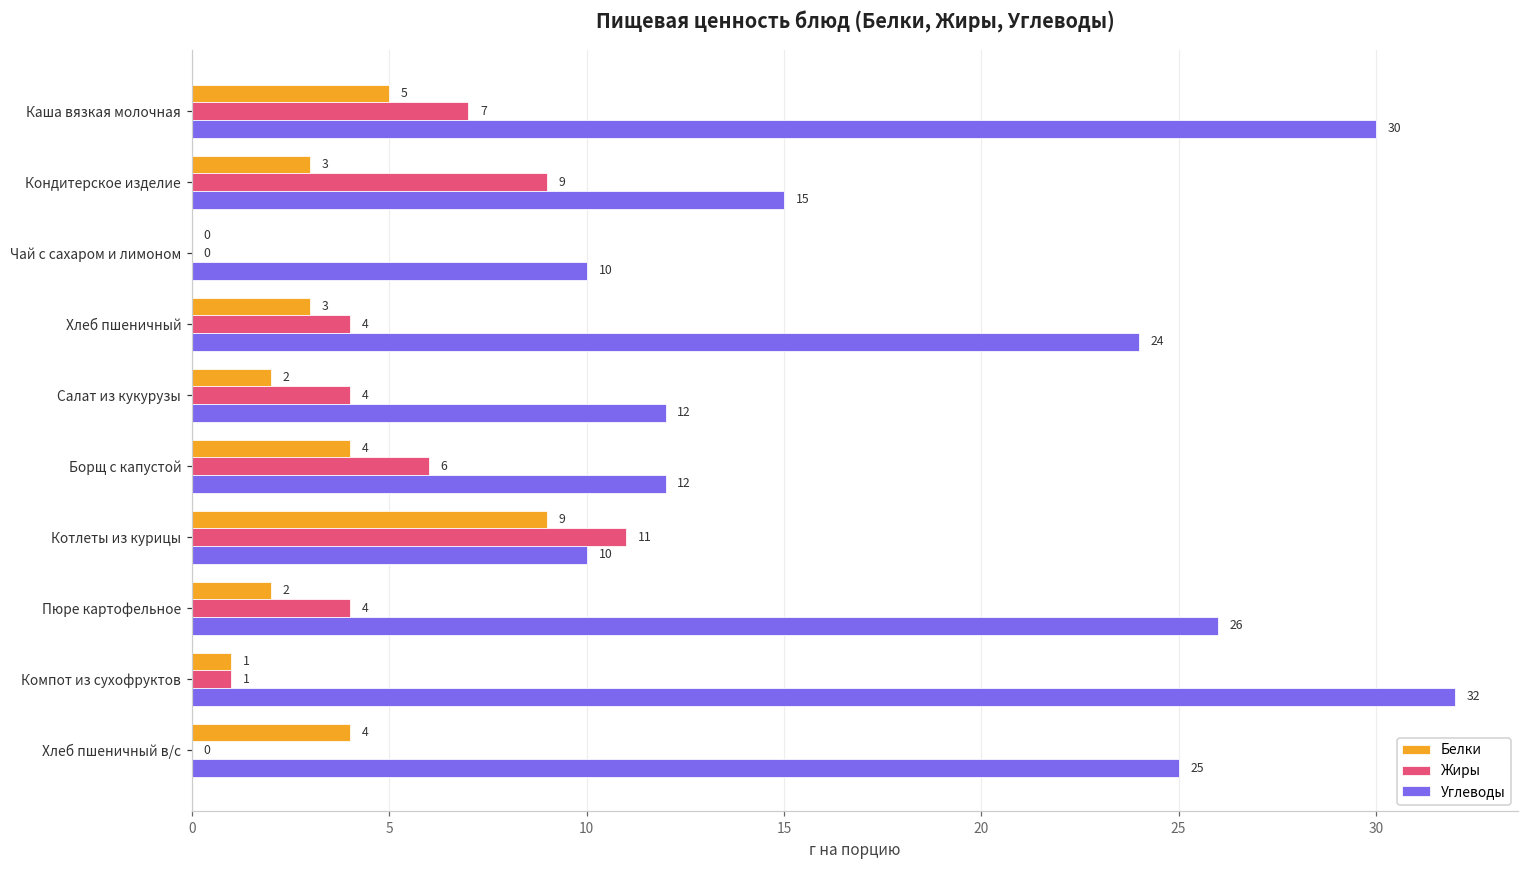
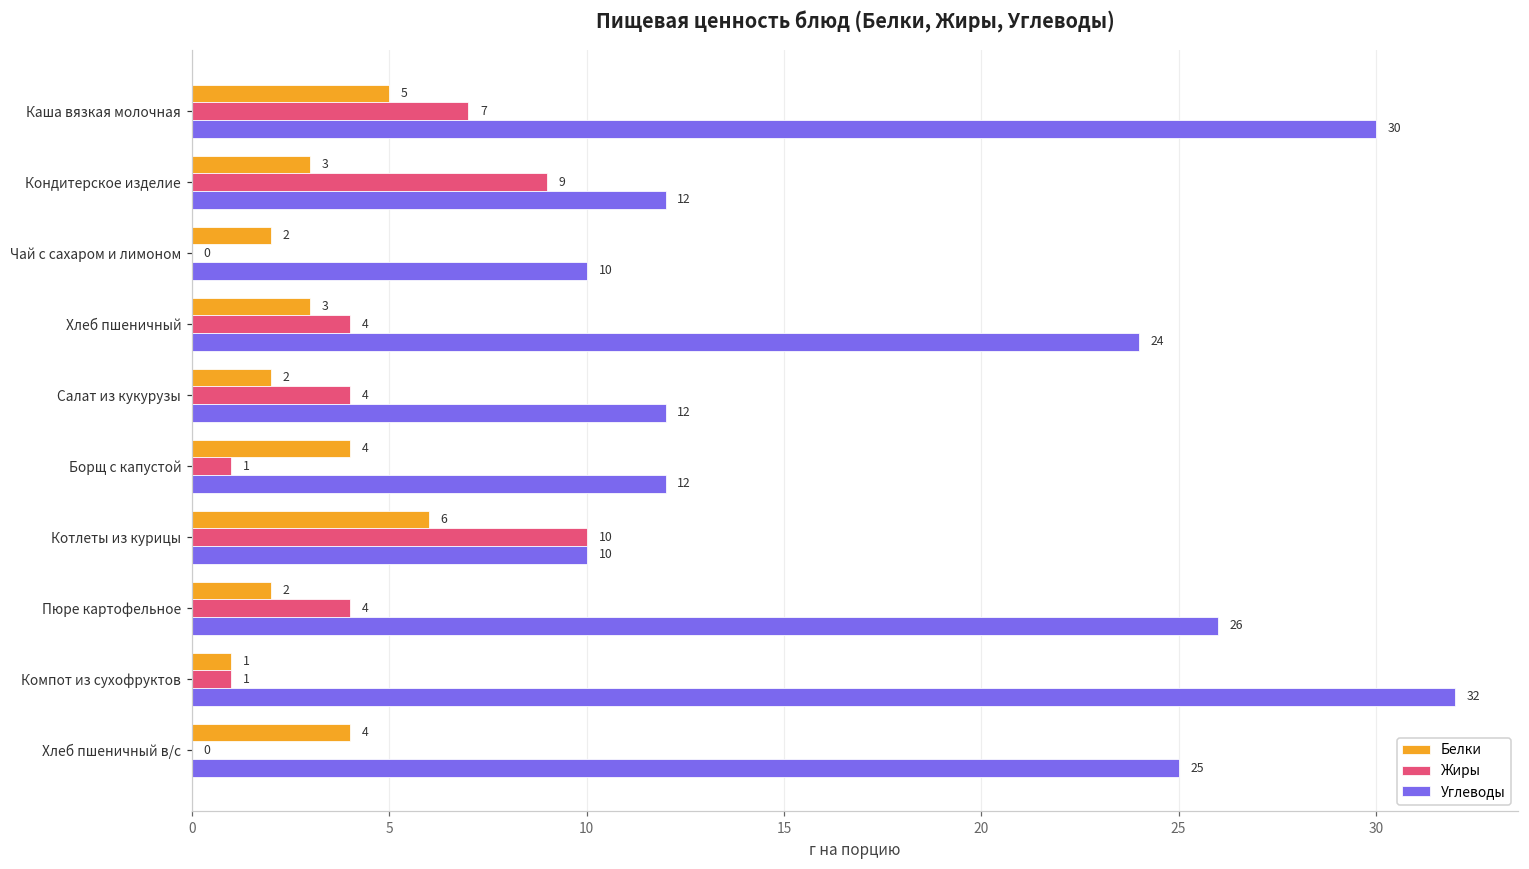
  {
    "Белки": {
      "Каша вязкая молочная": 5,
      "Кондитерское изделие": 3,
-     "Чай с сахаром и лимоном": 0,
+     "Чай с сахаром и лимоном": 2,
      "Хлеб пшеничный": 3,
      "Салат из кукурузы": 2,
      "Борщ с капустой": 4,
-     "Котлеты из курицы": 9,
+     "Котлеты из курицы": 6,
      "Пюре картофельное": 2,
      "Компот из сухофруктов": 1,
      "Хлеб пшеничный в/с": 4
    },
    "Жиры": {
      "Каша вязкая молочная": 7,
      "Кондитерское изделие": 9,
      "Чай с сахаром и лимоном": 0,
      "Хлеб пшеничный": 4,
      "Салат из кукурузы": 4,
-     "Борщ с капустой": 6,
-     "Котлеты из курицы": 11,
+     "Борщ с капустой": 1,
+     "Котлеты из курицы": 10,
      "Пюре картофельное": 4,
      "Компот из сухофруктов": 1,
      "Хлеб пшеничный в/с": 0
    },
    "Углеводы": {
      "Каша вязкая молочная": 30,
-     "Кондитерское изделие": 15,
+     "Кондитерское изделие": 12,
      "Чай с сахаром и лимоном": 10,
      "Хлеб пшеничный": 24,
      "Салат из кукурузы": 12,
      "Борщ с капустой": 12,
      "Котлеты из курицы": 10,
      "Пюре картофельное": 26,
      "Компот из сухофруктов": 32,
      "Хлеб пшеничный в/с": 25
    }
  }
